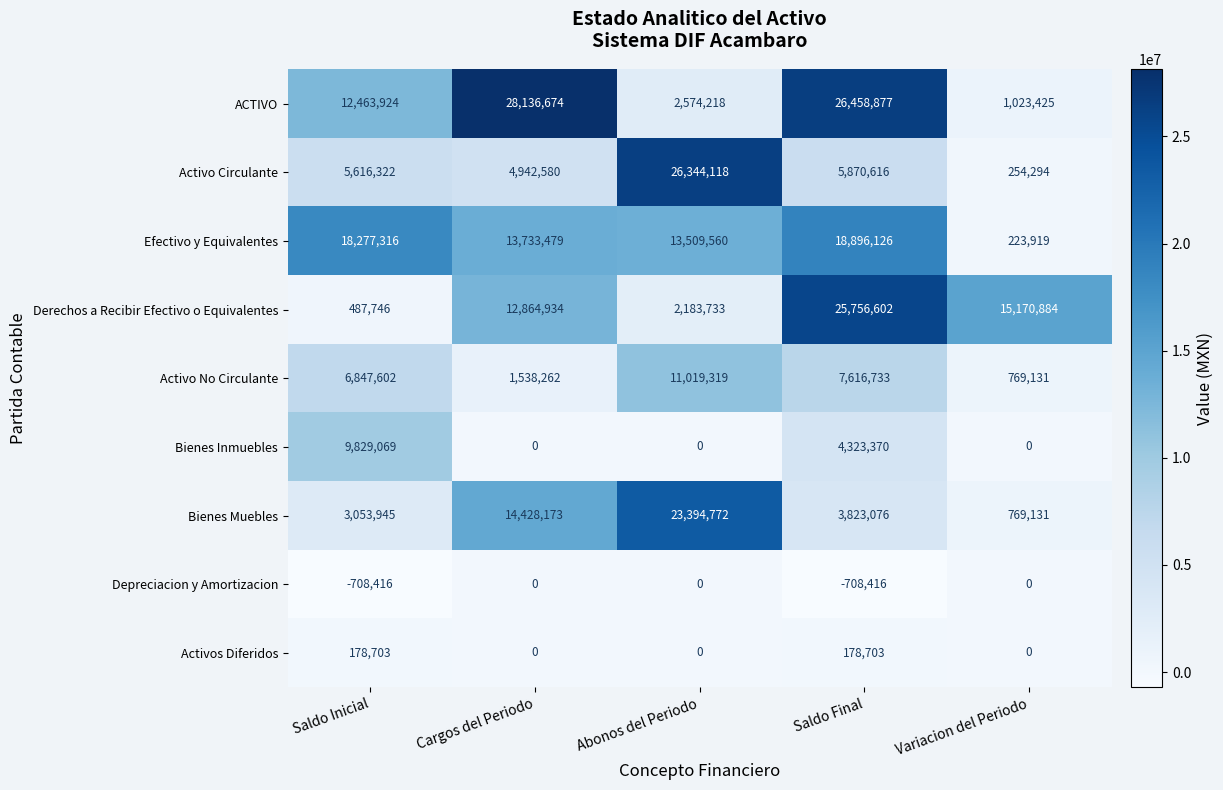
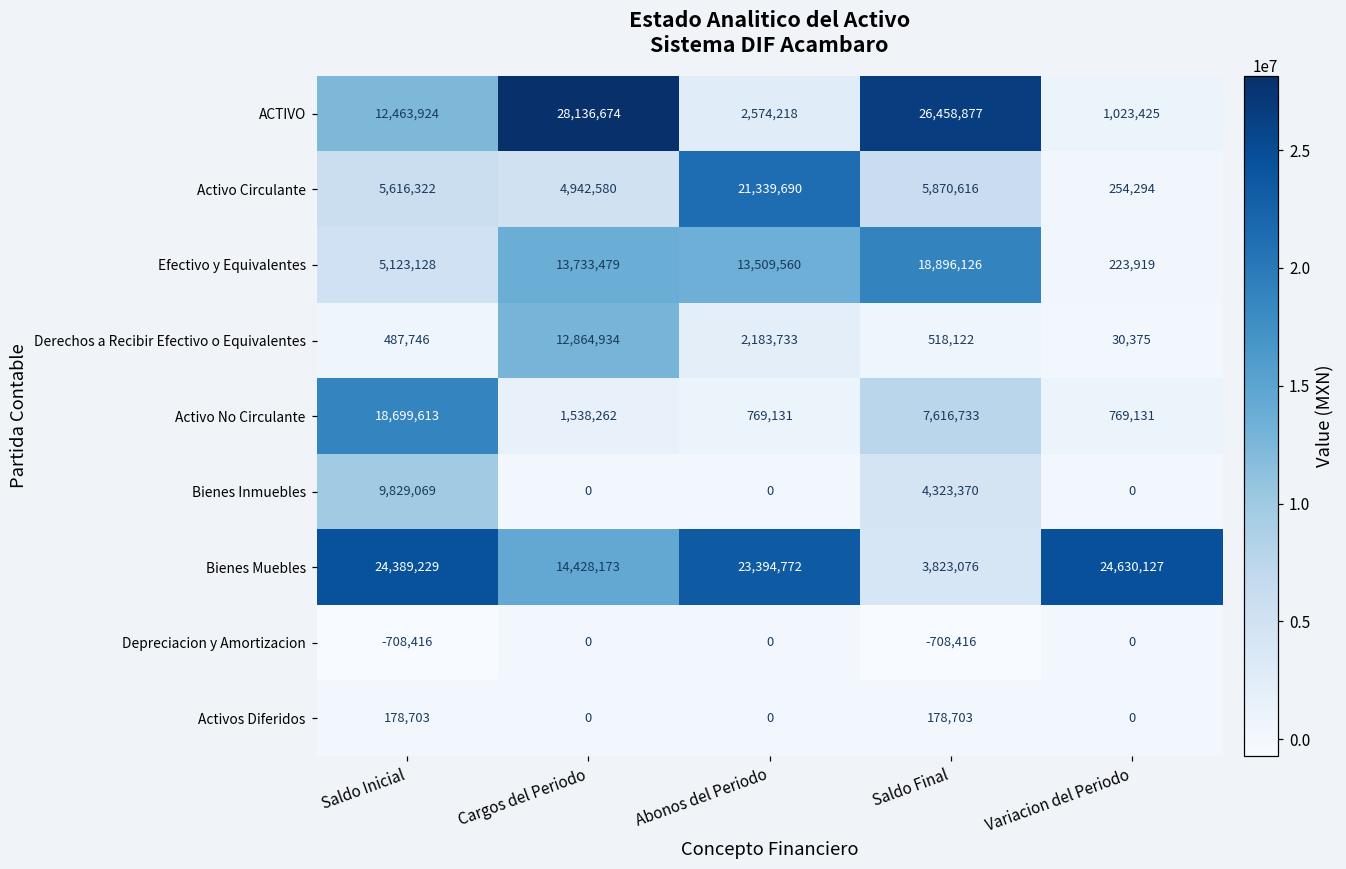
  {
    "ACTIVO": {
      "Saldo Inicial": "12,463,924",
      "Cargos del Periodo": "28,136,674",
      "Abonos del Periodo": "2,574,218",
      "Saldo Final": "26,458,877",
      "Variacion del Periodo": "1,023,425"
    },
    "Activo Circulante": {
      "Saldo Inicial": "5,616,322",
      "Cargos del Periodo": "4,942,580",
-     "Abonos del Periodo": "26,344,118",
+     "Abonos del Periodo": "21,339,690",
      "Saldo Final": "5,870,616",
      "Variacion del Periodo": "254,294"
    },
    "Efectivo y Equivalentes": {
-     "Saldo Inicial": "18,277,316",
+     "Saldo Inicial": "5,123,128",
      "Cargos del Periodo": "13,733,479",
      "Abonos del Periodo": "13,509,560",
      "Saldo Final": "18,896,126",
      "Variacion del Periodo": "223,919"
    },
    "Derechos a Recibir Efectivo o Equivalentes": {
      "Saldo Inicial": "487,746",
      "Cargos del Periodo": "12,864,934",
      "Abonos del Periodo": "2,183,733",
-     "Saldo Final": "25,756,602",
-     "Variacion del Periodo": "15,170,884"
+     "Saldo Final": "518,122",
+     "Variacion del Periodo": "30,375"
    },
    "Activo No Circulante": {
-     "Saldo Inicial": "6,847,602",
+     "Saldo Inicial": "18,699,613",
      "Cargos del Periodo": "1,538,262",
-     "Abonos del Periodo": "11,019,319",
+     "Abonos del Periodo": "769,131",
      "Saldo Final": "7,616,733",
      "Variacion del Periodo": "769,131"
    },
    "Bienes Inmuebles": {
      "Saldo Inicial": "9,829,069",
      "Cargos del Periodo": "0",
      "Abonos del Periodo": "0",
      "Saldo Final": "4,323,370",
      "Variacion del Periodo": "0"
    },
    "Bienes Muebles": {
-     "Saldo Inicial": "3,053,945",
+     "Saldo Inicial": "24,389,229",
      "Cargos del Periodo": "14,428,173",
      "Abonos del Periodo": "23,394,772",
      "Saldo Final": "3,823,076",
-     "Variacion del Periodo": "769,131"
+     "Variacion del Periodo": "24,630,127"
    },
    "Depreciacion y Amortizacion": {
      "Saldo Inicial": "-708,416",
      "Cargos del Periodo": "0",
      "Abonos del Periodo": "0",
      "Saldo Final": "-708,416",
      "Variacion del Periodo": "0"
    },
    "Activos Diferidos": {
      "Saldo Inicial": "178,703",
      "Cargos del Periodo": "0",
      "Abonos del Periodo": "0",
      "Saldo Final": "178,703",
      "Variacion del Periodo": "0"
    }
  }
